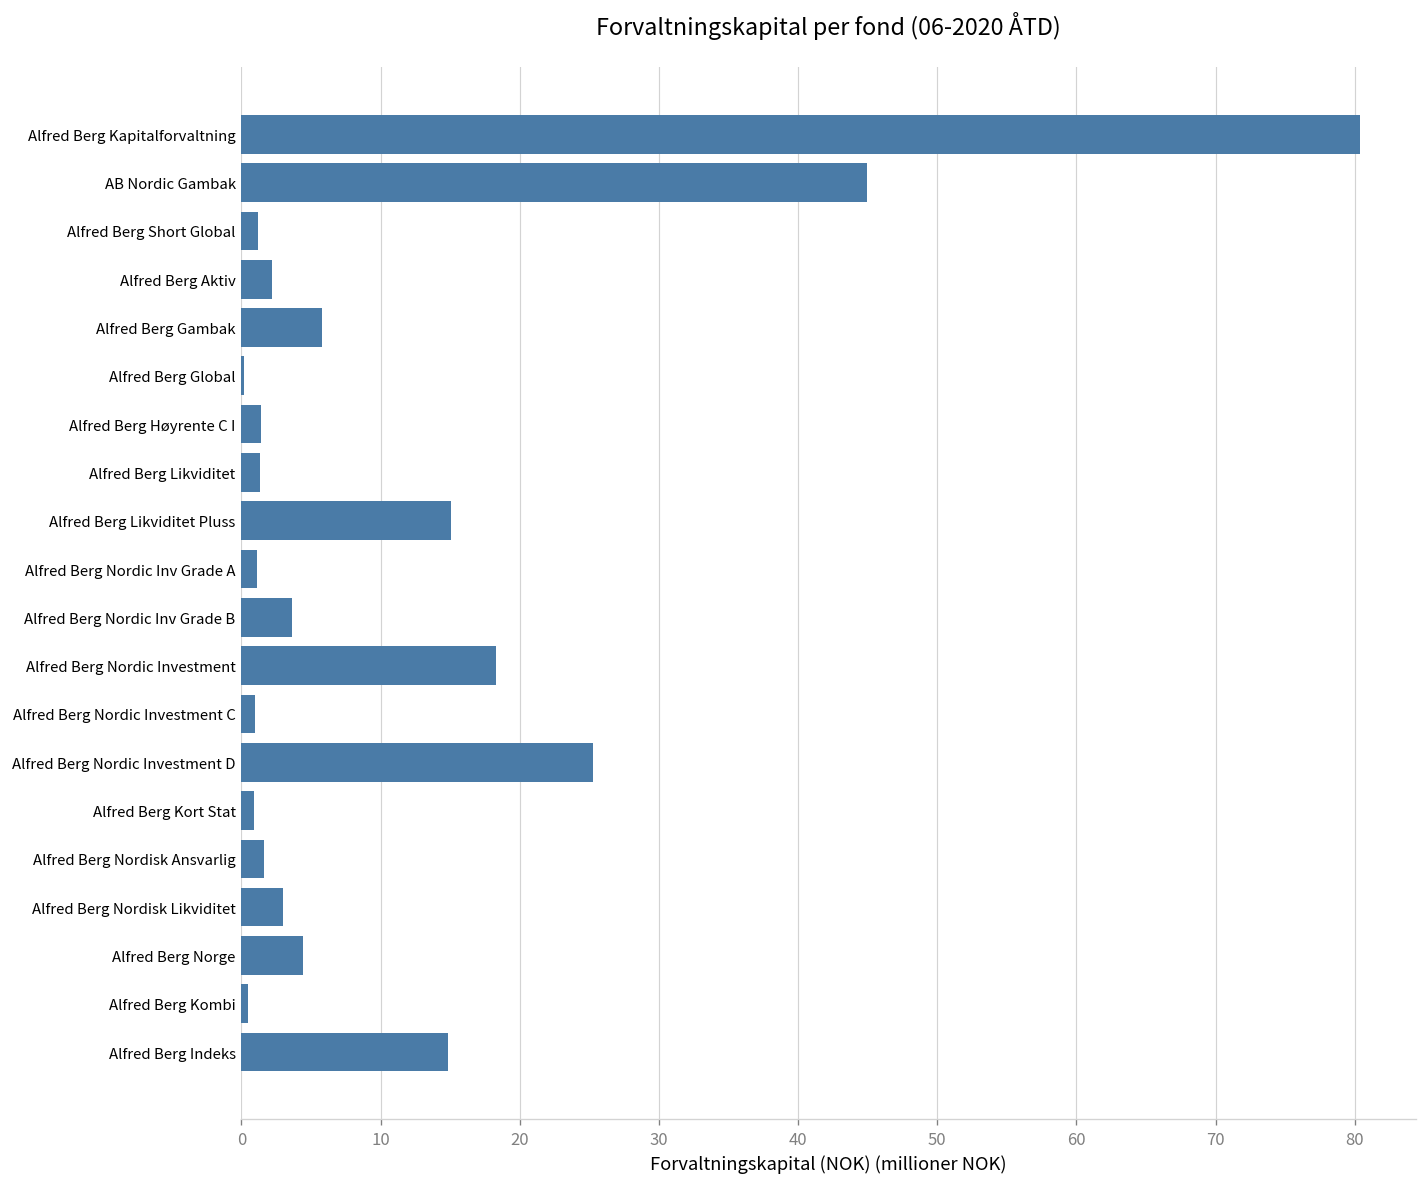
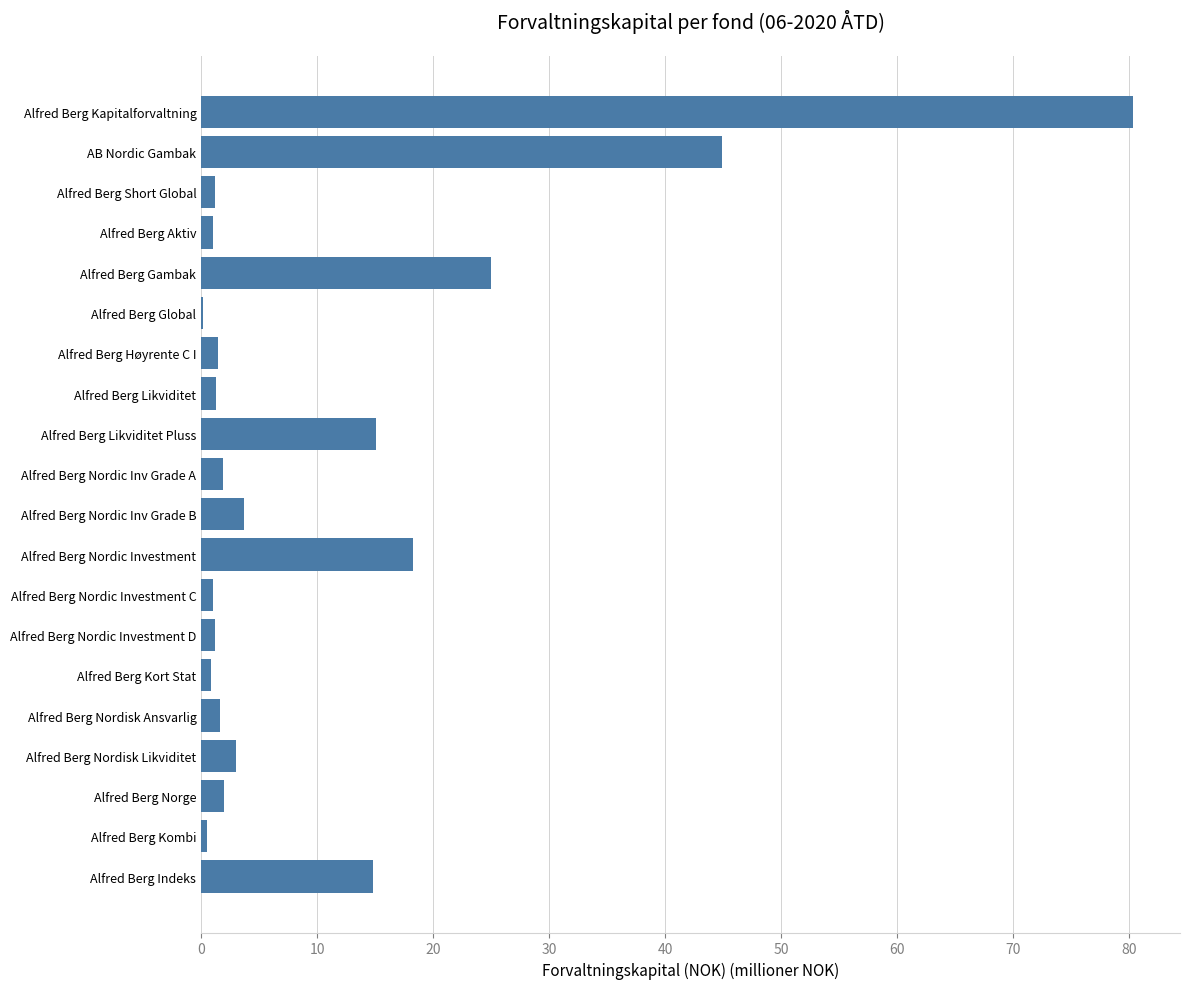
  {
    "Alfred Berg Kapitalforvaltning": 80.4,
    "AB Nordic Gambak": 44.9,
    "Alfred Berg Short Global": 1.2,
-   "Alfred Berg Aktiv": 2.2,
-   "Alfred Berg Gambak": 5.8,
+   "Alfred Berg Aktiv": 1.0,
+   "Alfred Berg Gambak": 25.0,
    "Alfred Berg Høyrente C I": 1.4,
    "Alfred Berg Likviditet": 1.3,
    "Alfred Berg Likviditet Pluss": 15.1,
-   "Alfred Berg Nordic Inv Grade A": 1.1,
+   "Alfred Berg Nordic Inv Grade A": 1.9,
    "Alfred Berg Nordic Inv Grade B": 3.6,
    "Alfred Berg Nordic Investment": 18.3,
    "Alfred Berg Nordic Investment C": 1.0,
-   "Alfred Berg Nordic Investment D": 25.2,
+   "Alfred Berg Nordic Investment D": 1.2,
    "Alfred Berg Kort Stat": 0.9,
    "Alfred Berg Nordisk Ansvarlig": 1.6,
    "Alfred Berg Nordisk Likviditet": 3.0,
-   "Alfred Berg Norge": 4.4,
+   "Alfred Berg Norge": 2.0,
    "Alfred Berg Kombi": 0.5,
    "Alfred Berg Indeks": 14.8
  }
